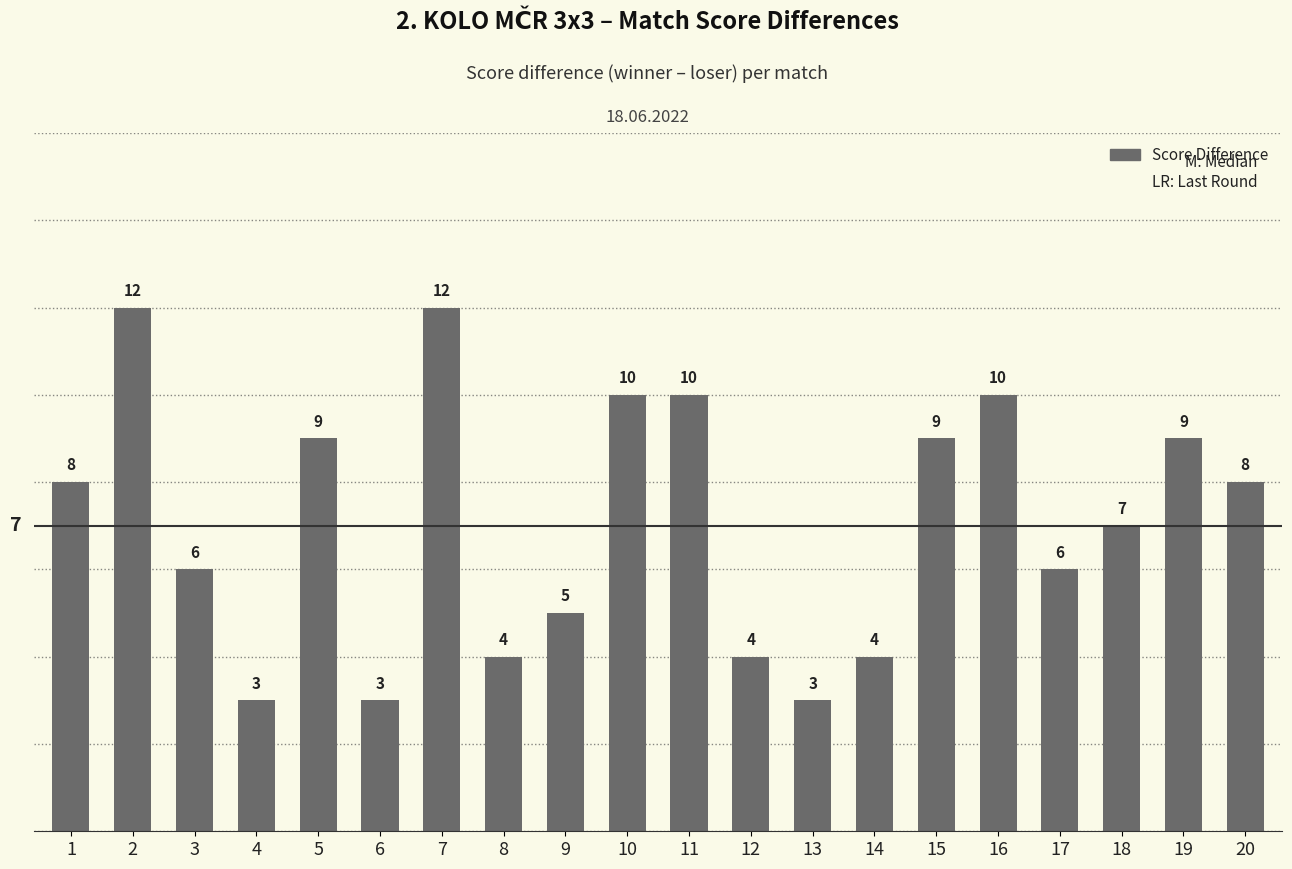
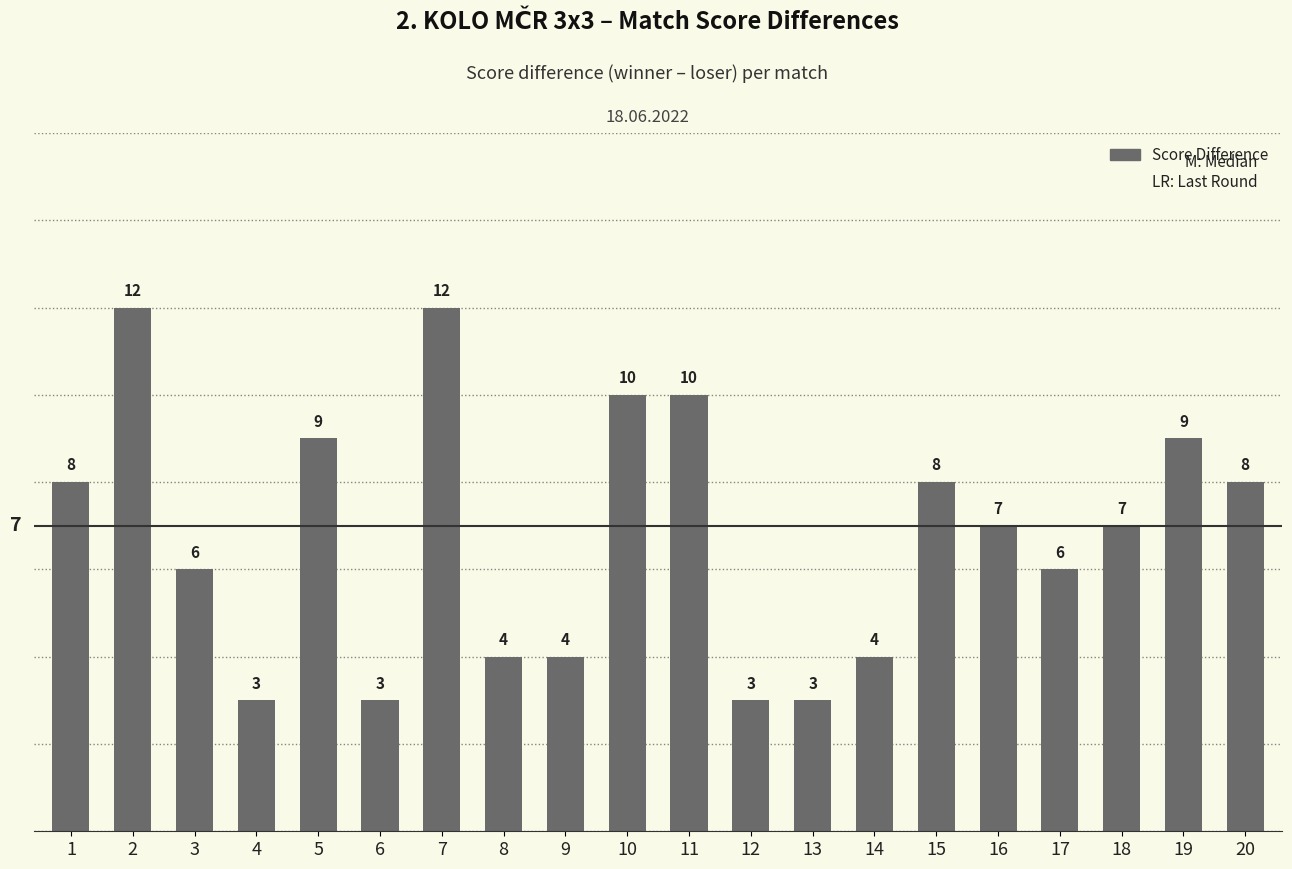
  {
    "1": 8,
    "2": 12,
    "3": 6,
    "4": 3,
    "5": 9,
    "6": 3,
    "7": 12,
    "8": 4,
-   "9": 5,
+   "9": 4,
    "10": 10,
    "11": 10,
-   "12": 4,
+   "12": 3,
    "13": 3,
    "14": 4,
-   "15": 9,
-   "16": 10,
+   "15": 8,
+   "16": 7,
    "17": 6,
    "18": 7,
    "19": 9,
    "20": 8
  }
